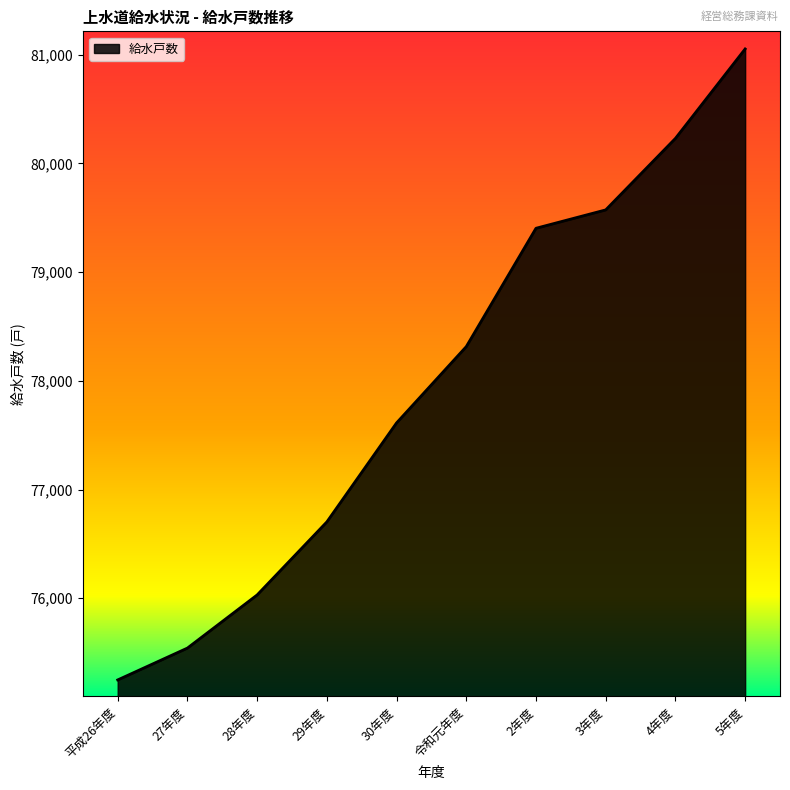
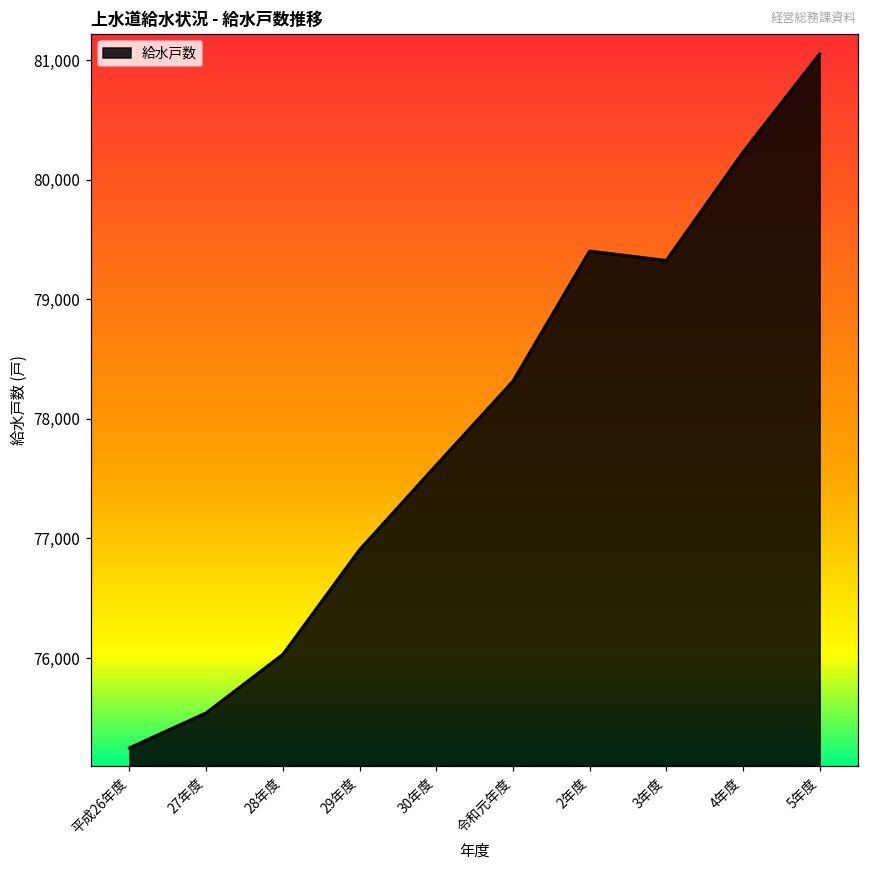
  {
    "平成26年度": "75,250",
    "27年度": "75,540",
    "28年度": "76,030",
-   "29年度": "76,700",
+   "29年度": "76,910",
    "30年度": "77,610",
    "令和元年度": "78,320",
    "2年度": "79,400",
-   "3年度": "79,570",
+   "3年度": "79,330",
    "4年度": "80,230",
    "5年度": "81,050"
  }
